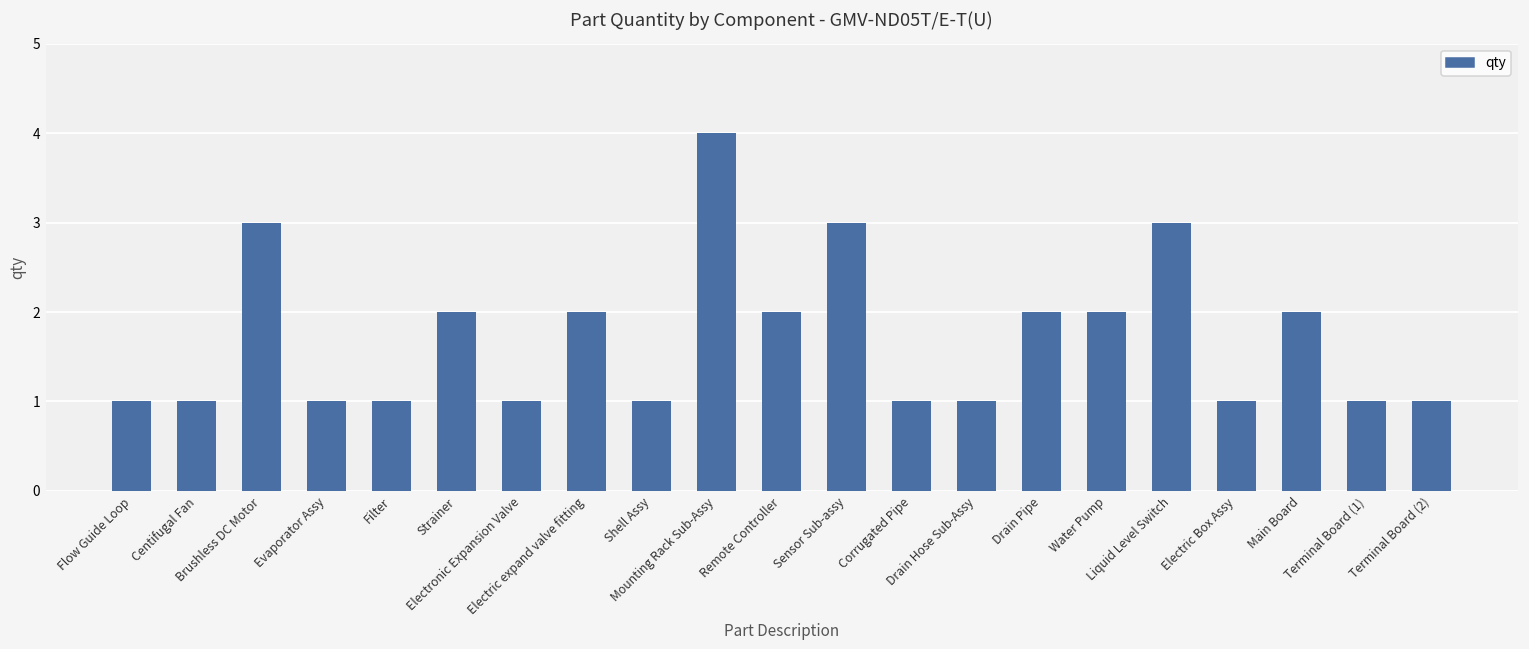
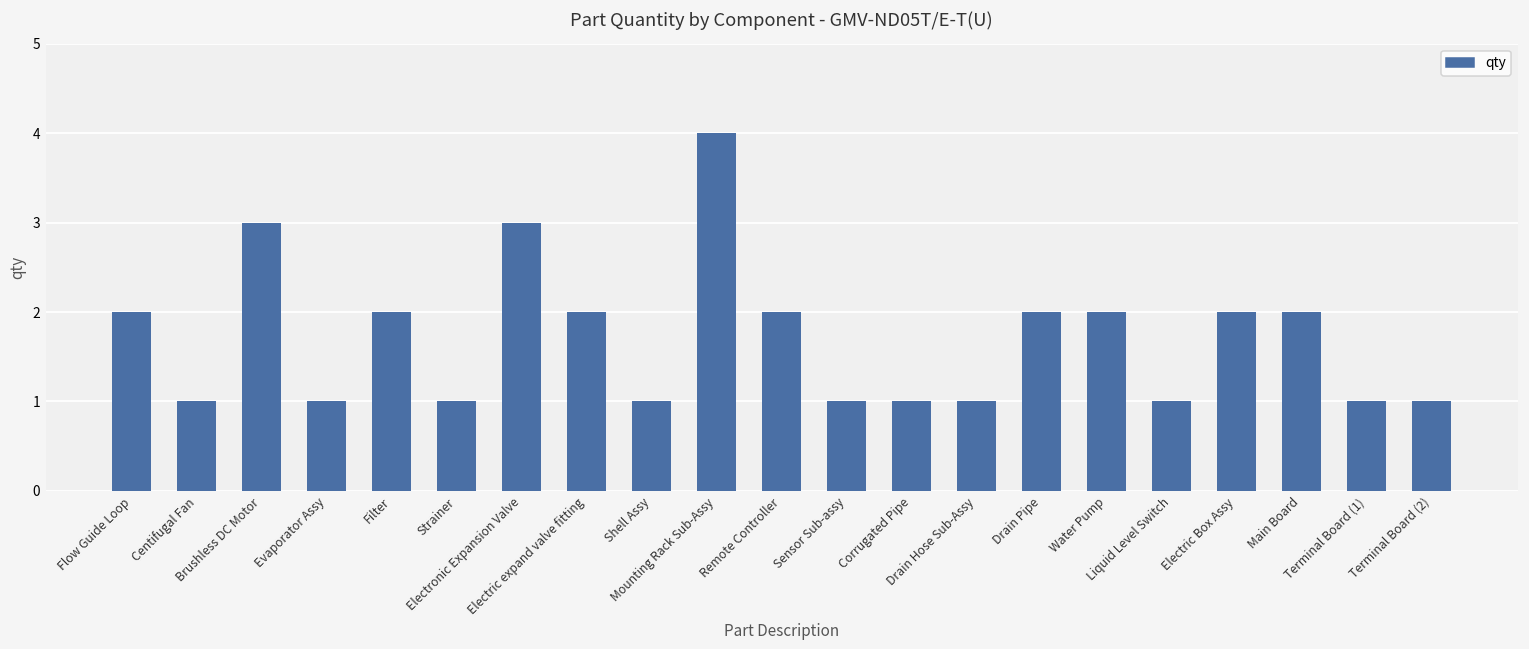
  {
-   "Flow Guide Loop": 1,
+   "Flow Guide Loop": 2,
    "Centifugal Fan": 1,
    "Brushless DC Motor": 3,
    "Evaporator Assy": 1,
-   "Filter": 1,
-   "Strainer": 2,
-   "Electronic Expansion Valve": 1,
+   "Filter": 2,
+   "Strainer": 1,
+   "Electronic Expansion Valve": 3,
    "Electric expand valve fitting": 2,
    "Shell Assy": 1,
    "Mounting Rack Sub-Assy": 4,
    "Remote Controller": 2,
-   "Sensor Sub-assy": 3,
+   "Sensor Sub-assy": 1,
    "Corrugated Pipe": 1,
    "Drain Hose Sub-Assy": 1,
    "Drain Pipe": 2,
    "Water Pump": 2,
-   "Liquid Level Switch": 3,
-   "Electric Box Assy": 1,
+   "Liquid Level Switch": 1,
+   "Electric Box Assy": 2,
    "Main Board": 2,
    "Terminal Board (1)": 1,
    "Terminal Board (2)": 1
  }
